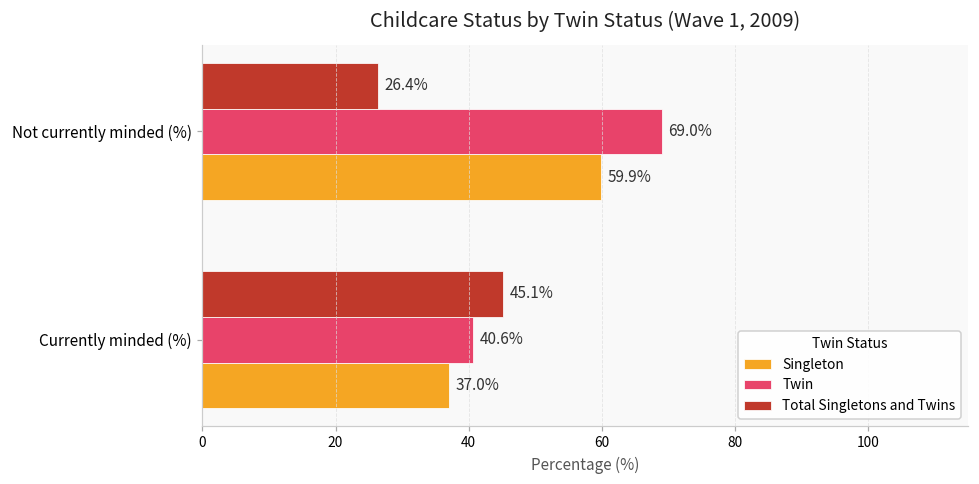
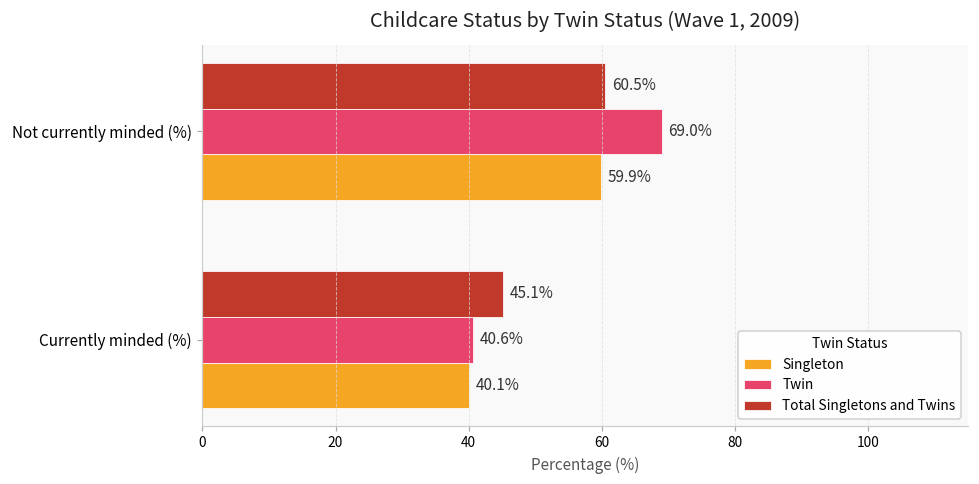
  {
    "Singleton": {
      "Not currently minded (%)": "59.9%",
-     "Currently minded (%)": "37.0%"
+     "Currently minded (%)": "40.1%"
    },
    "Twin": {
      "Not currently minded (%)": "69.0%",
      "Currently minded (%)": "40.6%"
    },
    "Total Singletons and Twins": {
-     "Not currently minded (%)": "26.4%",
+     "Not currently minded (%)": "60.5%",
      "Currently minded (%)": "45.1%"
    }
  }
